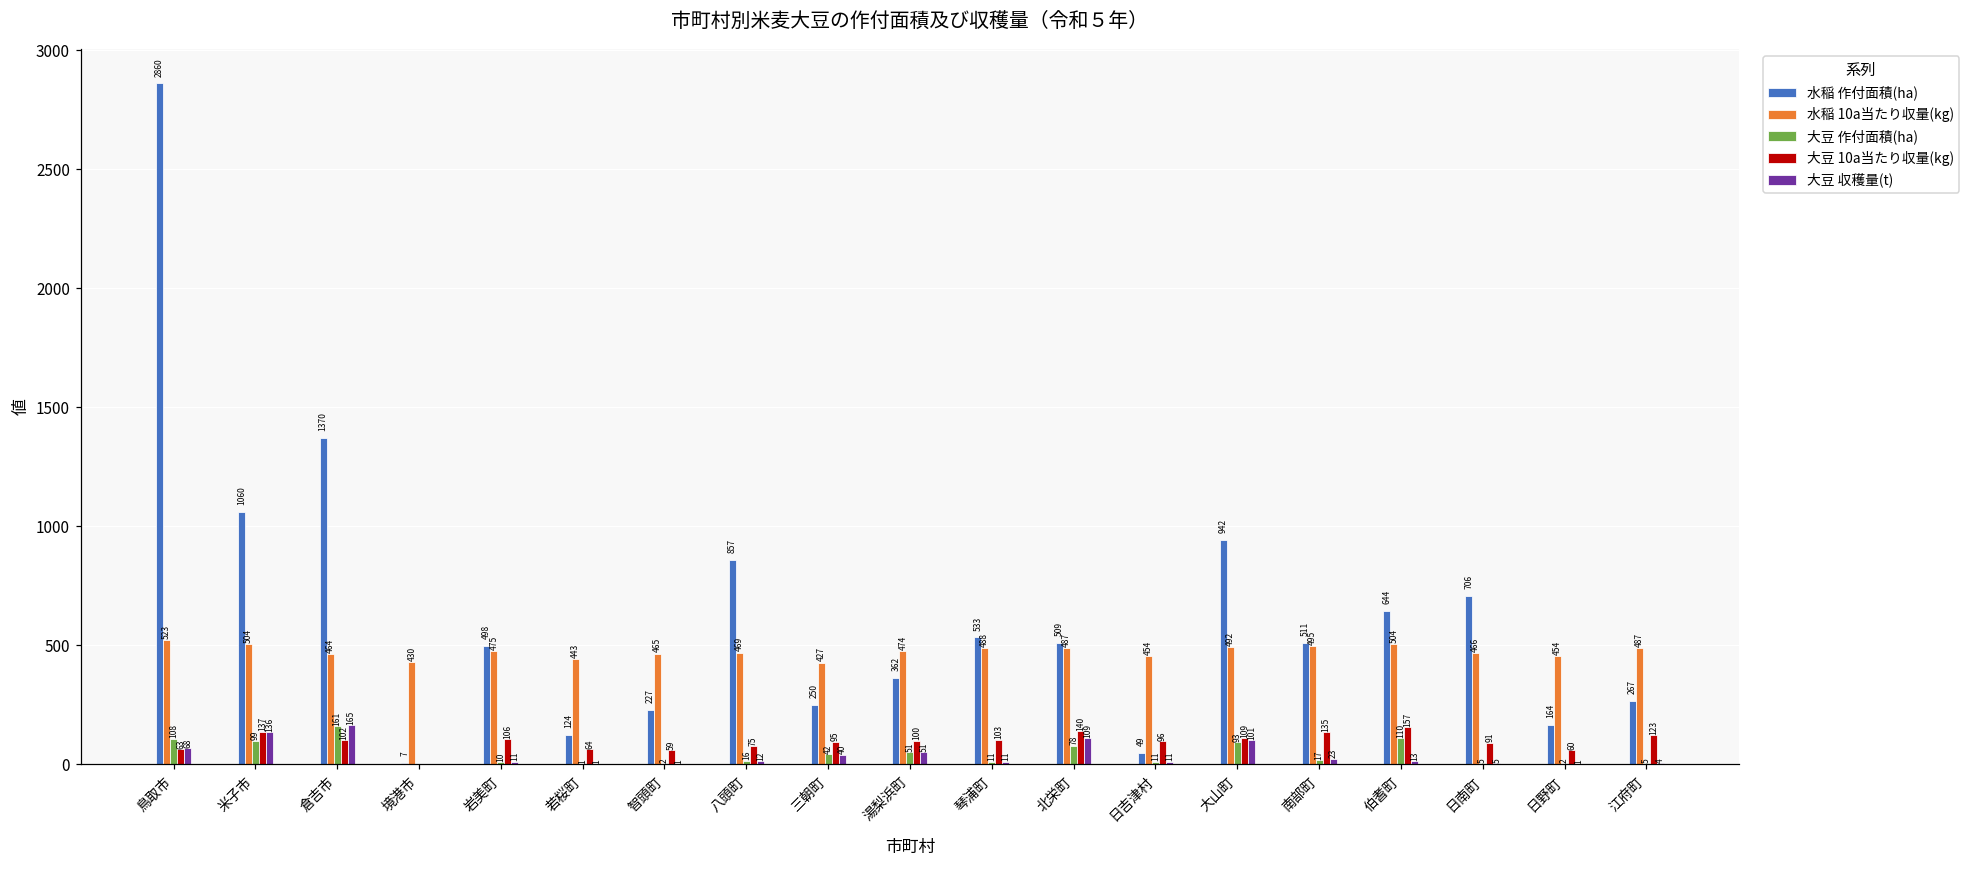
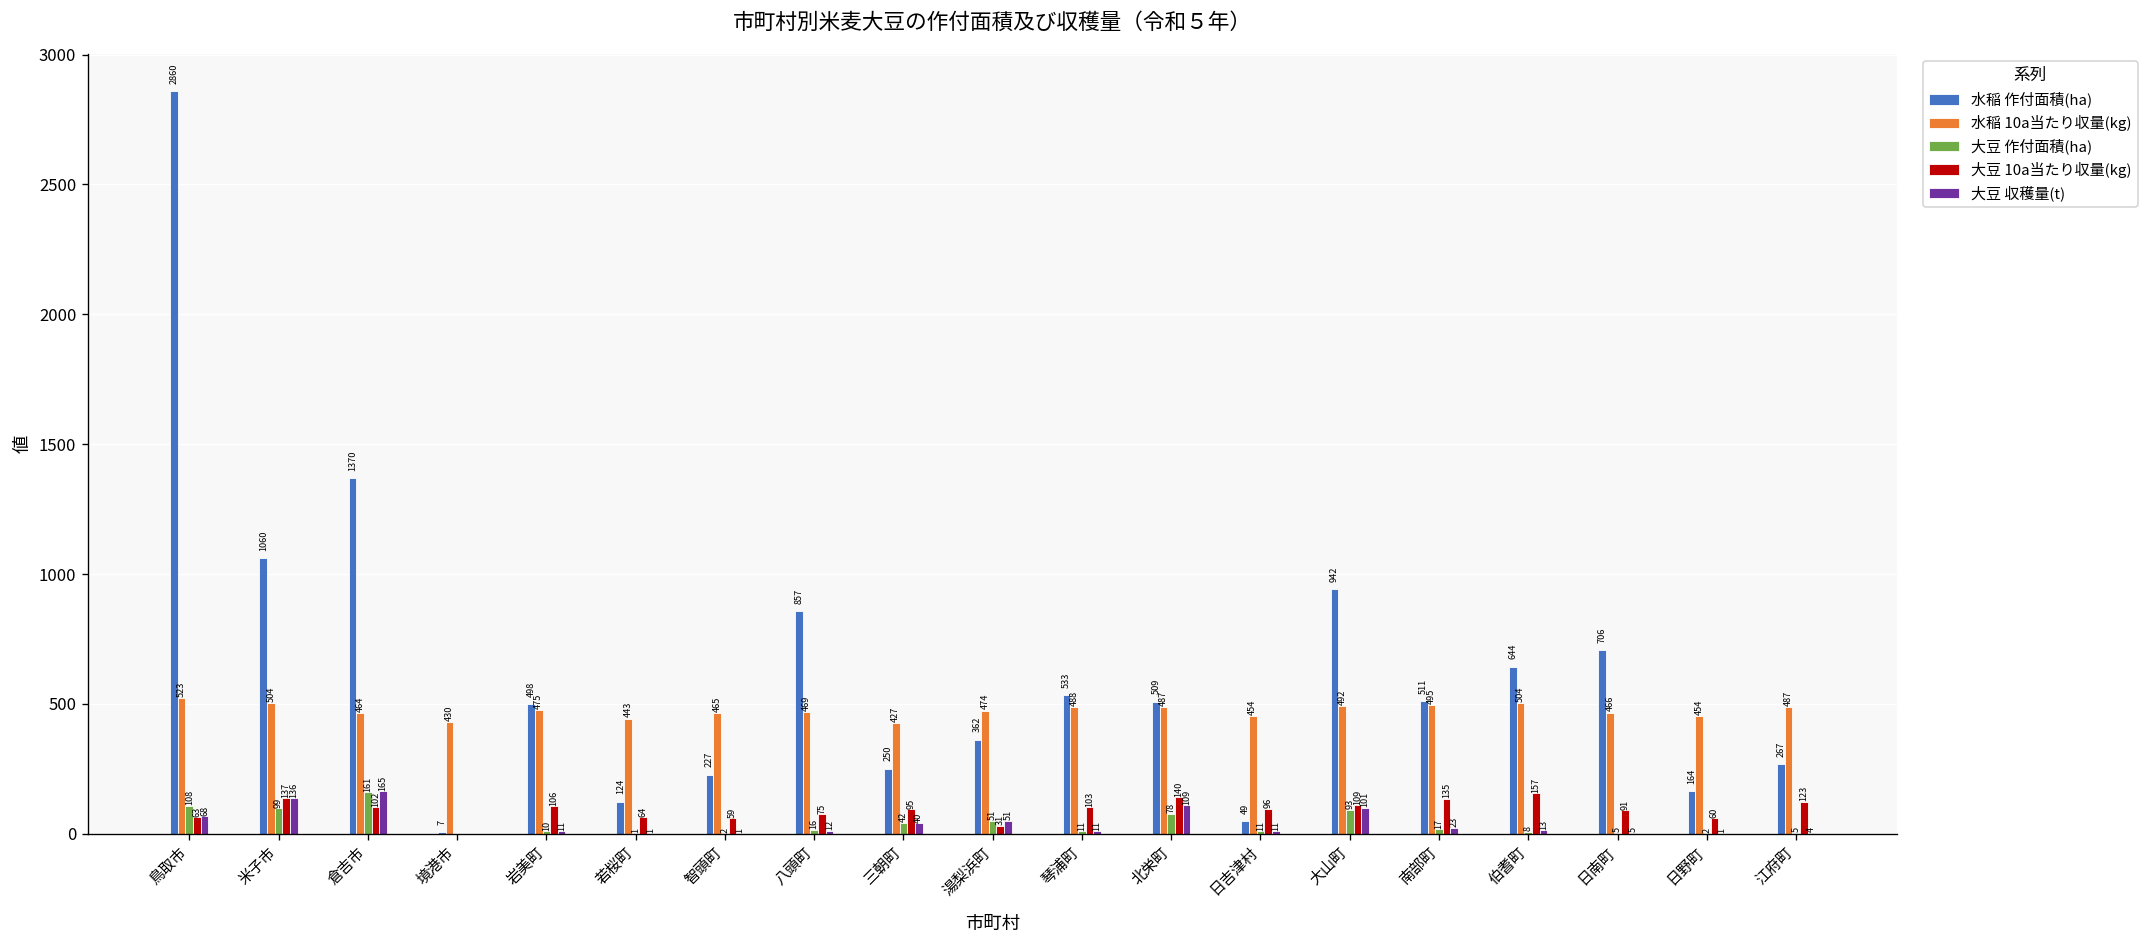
  {
    "水稲 作付面積(ha)": {
      "鳥取市": 2860,
      "米子市": 1060,
      "倉吉市": 1370,
      "境港市": 7,
      "岩美町": 498,
      "若桜町": 124,
      "智頭町": 227,
      "八頭町": 857,
      "三朝町": 250,
      "湯梨浜町": 362,
      "琴浦町": 533,
      "北栄町": 509,
      "日吉津村": 49,
      "大山町": 942,
      "南部町": 511,
      "伯耆町": 644,
      "日南町": 706,
      "日野町": 164,
      "江府町": 267
    },
    "水稲 10a当たり収量(kg)": {
      "鳥取市": 523,
      "米子市": 504,
      "倉吉市": 464,
      "境港市": 430,
      "岩美町": 475,
      "若桜町": 443,
      "智頭町": 465,
      "八頭町": 469,
      "三朝町": 427,
      "湯梨浜町": 474,
      "琴浦町": 488,
      "北栄町": 487,
      "日吉津村": 454,
      "大山町": 492,
      "南部町": 495,
      "伯耆町": 504,
      "日南町": 466,
      "日野町": 454,
      "江府町": 487
    },
    "大豆 作付面積(ha)": {
      "鳥取市": 108,
      "米子市": 99,
      "倉吉市": 161,
      "岩美町": 10,
      "若桜町": 1,
      "智頭町": 2,
      "八頭町": 16,
      "三朝町": 42,
      "湯梨浜町": 51,
      "琴浦町": 11,
      "北栄町": 78,
      "日吉津村": 11,
      "大山町": 93,
      "南部町": 17,
-     "伯耆町": 110,
+     "伯耆町": 8,
      "日南町": 5,
      "日野町": 2,
      "江府町": 5
    },
    "大豆 10a当たり収量(kg)": {
      "倉吉市": 102,
      "岩美町": 106,
      "若桜町": 64,
      "智頭町": 59,
      "八頭町": 75,
      "三朝町": 95,
-     "湯梨浜町": 100,
+     "湯梨浜町": 31,
      "琴浦町": 103,
      "北栄町": 140,
      "日吉津村": 96,
      "南部町": 135,
      "伯耆町": 157,
      "日南町": 91,
      "日野町": 60,
      "江府町": 123
    },
    "大豆 収穫量(t)": {
      "倉吉市": 165,
      "岩美町": 11,
      "若桜町": 1,
      "智頭町": 1,
      "八頭町": 12,
      "三朝町": 40,
      "湯梨浜町": 51,
      "琴浦町": 11,
      "北栄町": 109,
      "日吉津村": 11,
      "南部町": 23,
      "伯耆町": 13,
      "日南町": 5,
      "日野町": 1,
      "江府町": 4
    }
  }
